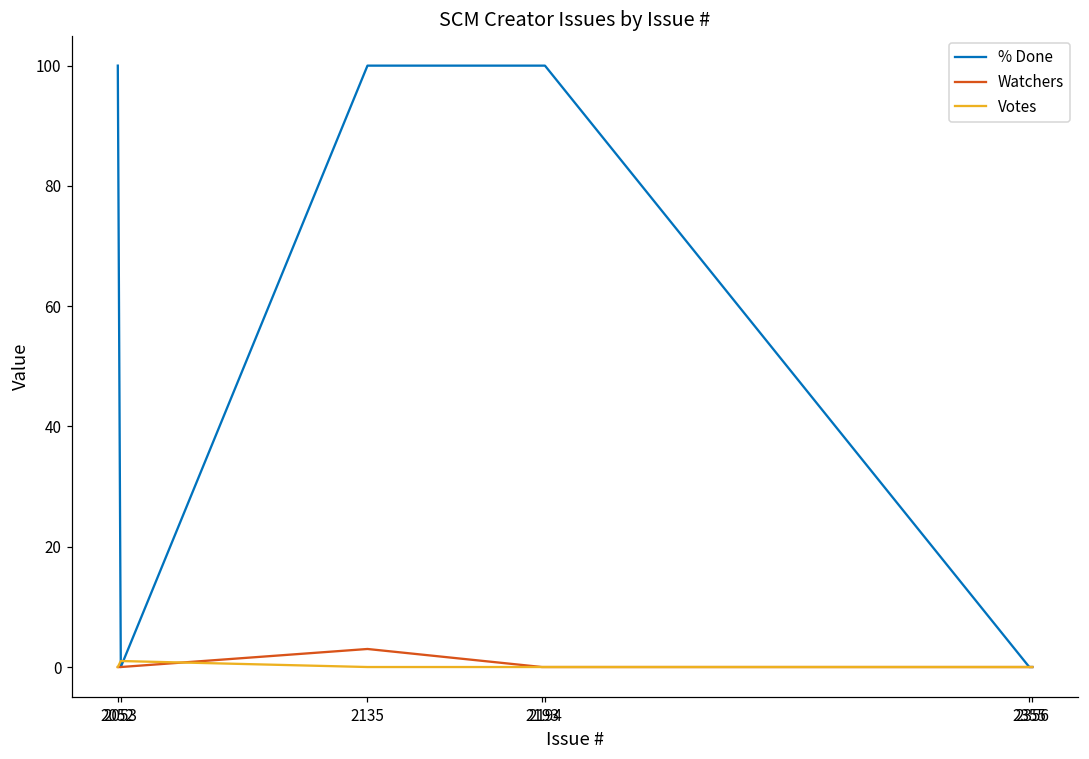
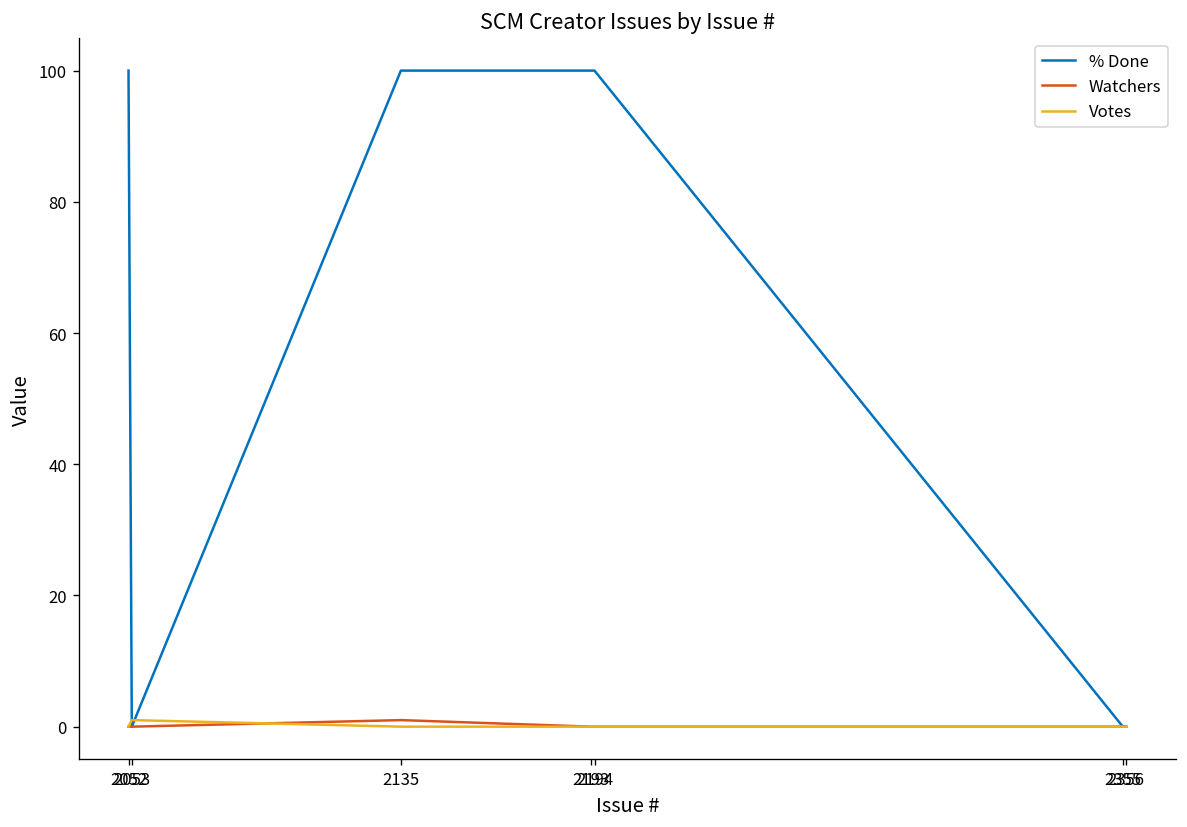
  {
    "% Done": {
      "2135": 100
    },
    "Watchers": {
-     "2135": 3
+     "2135": 1
    },
    "Votes": {
      "2135": 0
    }
  }
